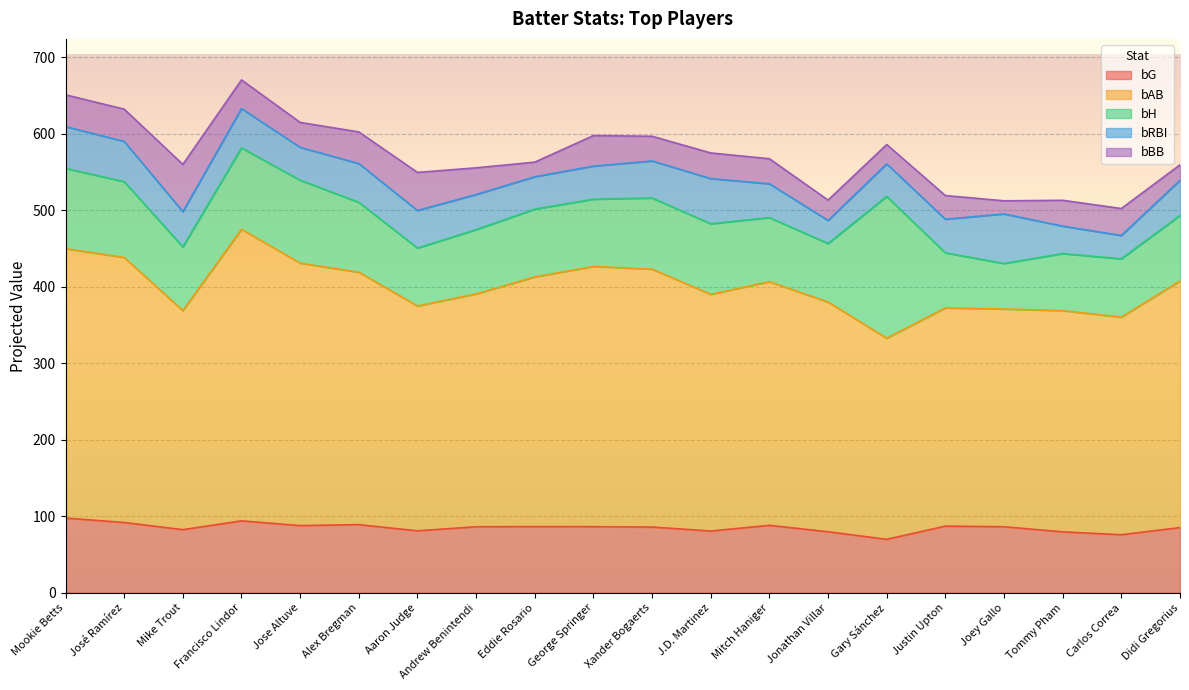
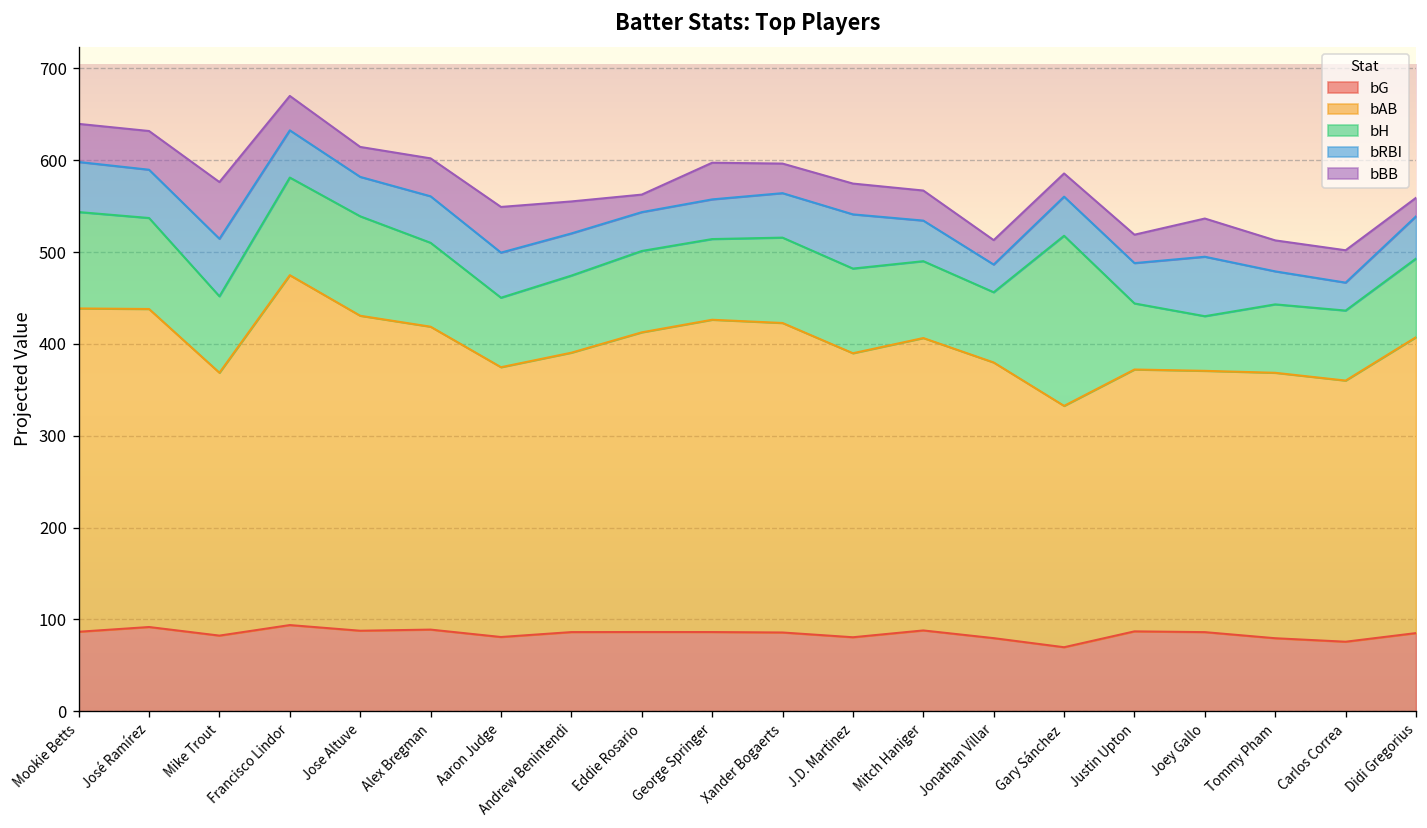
  {
    "bG": {
-     "Mookie Betts": 100,
+     "Mookie Betts": 90,
      "José Ramírez": 90,
      "Mike Trout": 80,
      "Francisco Lindor": 90,
      "Jose Altuve": 90,
      "Alex Bregman": 90,
      "Aaron Judge": 80,
      "Andrew Benintendi": 90,
      "Eddie Rosario": 90,
      "George Springer": 90,
      "Xander Bogaerts": 90,
      "J.D. Martinez": 80,
      "Mitch Haniger": 90,
      "Jonathan Villar": 80,
      "Gary Sánchez": 70,
      "Justin Upton": 90,
      "Joey Gallo": 90,
      "Tommy Pham": 80,
      "Carlos Correa": 80,
      "Didi Gregorius": 90
    },
    "bAB": {
      "Mookie Betts": 350,
      "José Ramírez": 350,
      "Mike Trout": 290,
      "Francisco Lindor": 380,
      "Jose Altuve": 340,
      "Alex Bregman": 330,
      "Aaron Judge": 290,
      "Andrew Benintendi": 300,
      "Eddie Rosario": 330,
      "George Springer": 340,
      "Xander Bogaerts": 340,
      "J.D. Martinez": 310,
      "Mitch Haniger": 320,
      "Jonathan Villar": 300,
      "Gary Sánchez": 260,
      "Justin Upton": 290,
      "Joey Gallo": 280,
      "Tommy Pham": 290,
      "Carlos Correa": 280,
      "Didi Gregorius": 320
    },
    "bH": {
      "Mookie Betts": 100,
      "José Ramírez": 100,
      "Mike Trout": 80,
      "Francisco Lindor": 110,
      "Jose Altuve": 110,
      "Alex Bregman": 90,
      "Aaron Judge": 80,
      "Andrew Benintendi": 80,
      "Eddie Rosario": 90,
      "George Springer": 90,
      "Xander Bogaerts": 90,
      "J.D. Martinez": 90,
      "Mitch Haniger": 80,
      "Jonathan Villar": 80,
      "Gary Sánchez": 190,
      "Justin Upton": 70,
      "Joey Gallo": 60,
      "Tommy Pham": 70,
      "Carlos Correa": 80,
      "Didi Gregorius": 90
    },
    "bRBI": {
      "Mookie Betts": 50,
      "José Ramírez": 50,
-     "Mike Trout": 50,
+     "Mike Trout": 60,
      "Francisco Lindor": 50,
      "Jose Altuve": 40,
      "Alex Bregman": 50,
      "Aaron Judge": 50,
      "Andrew Benintendi": 50,
      "Eddie Rosario": 40,
      "George Springer": 40,
      "Xander Bogaerts": 50,
      "J.D. Martinez": 60,
      "Mitch Haniger": 40,
      "Jonathan Villar": 30,
      "Gary Sánchez": 40,
      "Justin Upton": 40,
      "Joey Gallo": 60,
      "Tommy Pham": 40,
      "Carlos Correa": 30,
      "Didi Gregorius": 50
    },
    "bBB": {
      "Mookie Betts": 40,
      "José Ramírez": 40,
      "Mike Trout": 60,
      "Francisco Lindor": 40,
      "Jose Altuve": 30,
      "Alex Bregman": 40,
      "Aaron Judge": 50,
      "Andrew Benintendi": 30,
      "Eddie Rosario": 20,
      "George Springer": 40,
      "Xander Bogaerts": 30,
      "J.D. Martinez": 30,
      "Mitch Haniger": 30,
      "Jonathan Villar": 30,
      "Gary Sánchez": 30,
      "Justin Upton": 30,
-     "Joey Gallo": 20,
+     "Joey Gallo": 40,
      "Tommy Pham": 30,
      "Carlos Correa": 40,
      "Didi Gregorius": 20
    }
  }
